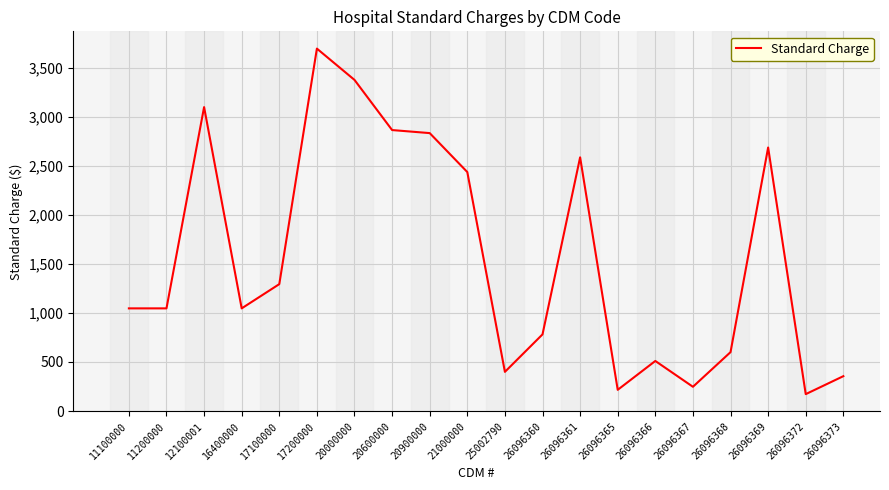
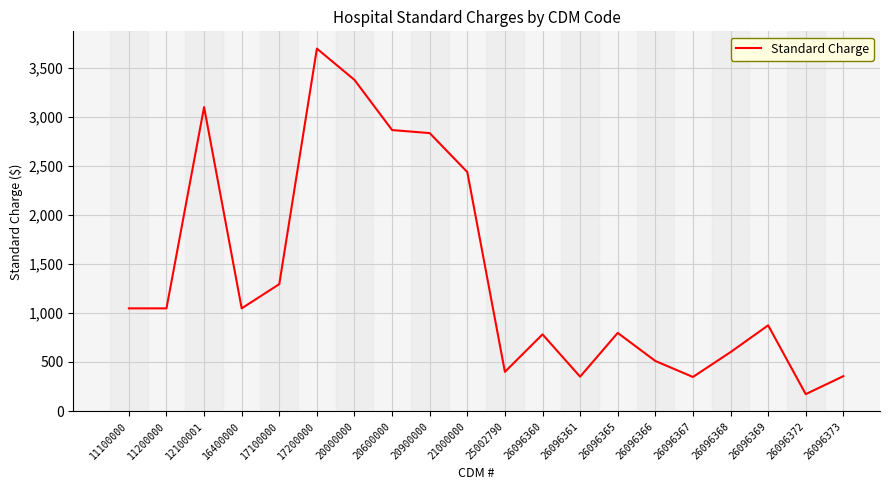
  {
    "11100000": "1,000",
    "11200000": "1,000",
    "12100001": "3,100",
    "16400000": "1,000",
    "17100000": "1,300",
    "17200000": "3,700",
    "20000000": "3,400",
    "20600000": "2,900",
    "20900000": "2,800",
    "21000000": "2,400",
    "25002790": "400",
    "26096360": "800",
-   "26096361": "2,600",
-   "26096365": "200",
+   "26096361": "400",
+   "26096365": "800",
    "26096366": "500",
-   "26096367": "200",
+   "26096367": "300",
    "26096368": "600",
-   "26096369": "2,700",
+   "26096369": "900",
    "26096372": "200",
    "26096373": "400"
  }
